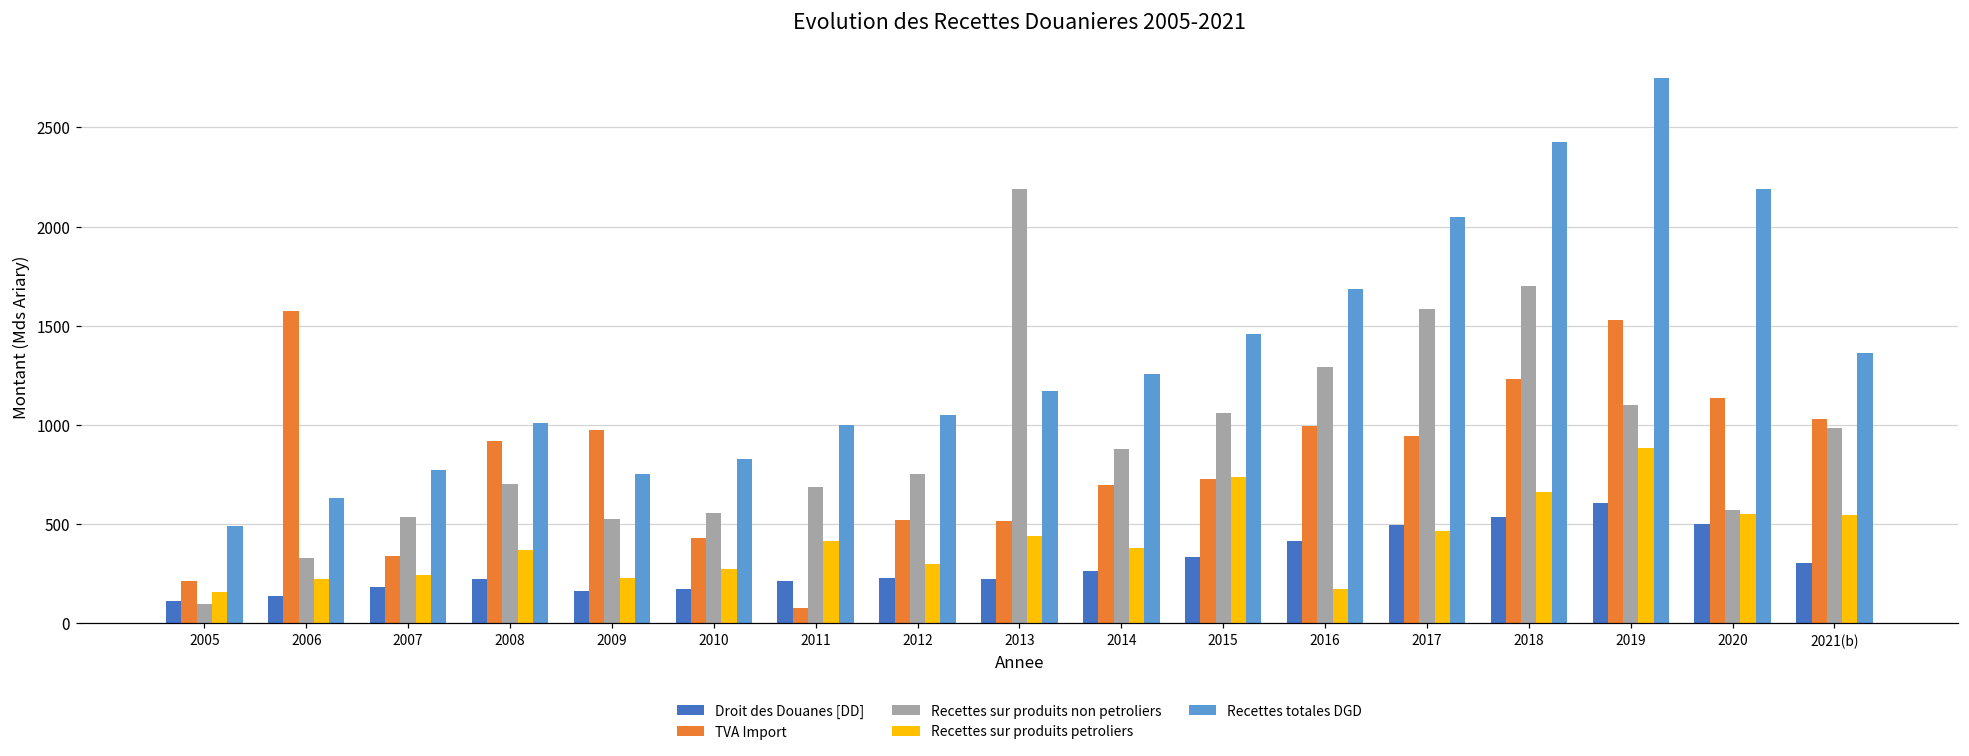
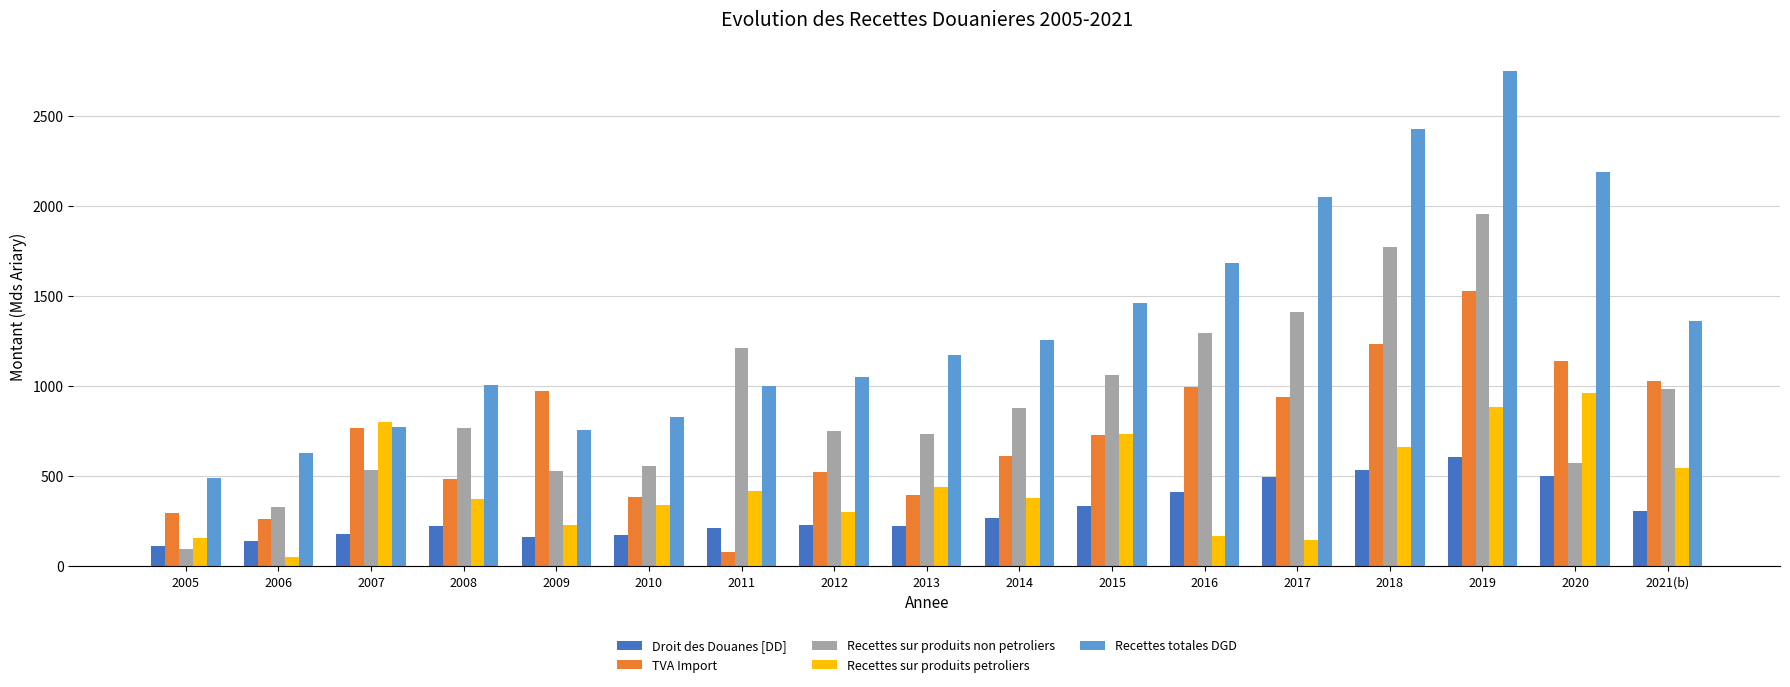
  {
    "TVA Import": {
-     "2005": 210,
-     "2006": 1580,
-     "2007": 340,
-     "2008": 920,
+     "2005": 300,
+     "2006": 260,
+     "2007": 770,
+     "2008": 480,
      "2009": 970,
-     "2010": 430,
+     "2010": 380,
      "2011": 80,
      "2012": 520,
-     "2013": 520,
-     "2014": 700,
+     "2013": 390,
+     "2014": 610,
      "2015": 730,
      "2016": 990,
      "2017": 940,
      "2018": 1230,
      "2019": 1530,
      "2020": 1140,
      "2021(b)": 1030
    },
    "Recettes sur produits non petroliers": {
      "2005": 90,
      "2006": 330,
      "2007": 530,
-     "2008": 700,
+     "2008": 770,
      "2009": 530,
      "2010": 560,
-     "2011": 690,
+     "2011": 1210,
      "2012": 750,
-     "2013": 2190,
+     "2013": 740,
      "2014": 880,
      "2015": 1060,
      "2016": 1290,
-     "2017": 1580,
-     "2018": 1700,
-     "2019": 1100,
+     "2017": 1410,
+     "2018": 1770,
+     "2019": 1950,
      "2020": 570,
      "2021(b)": 980
    },
    "Recettes sur produits petroliers": {
      "2005": 150,
-     "2006": 220,
-     "2007": 240,
+     "2006": 50,
+     "2007": 800,
      "2008": 370,
      "2009": 230,
-     "2010": 270,
+     "2010": 340,
      "2011": 420,
      "2012": 300,
      "2013": 440,
      "2014": 380,
      "2015": 730,
      "2016": 170,
-     "2017": 460,
+     "2017": 140,
      "2018": 660,
      "2019": 890,
-     "2020": 550,
+     "2020": 960,
      "2021(b)": 550
    }
  }
